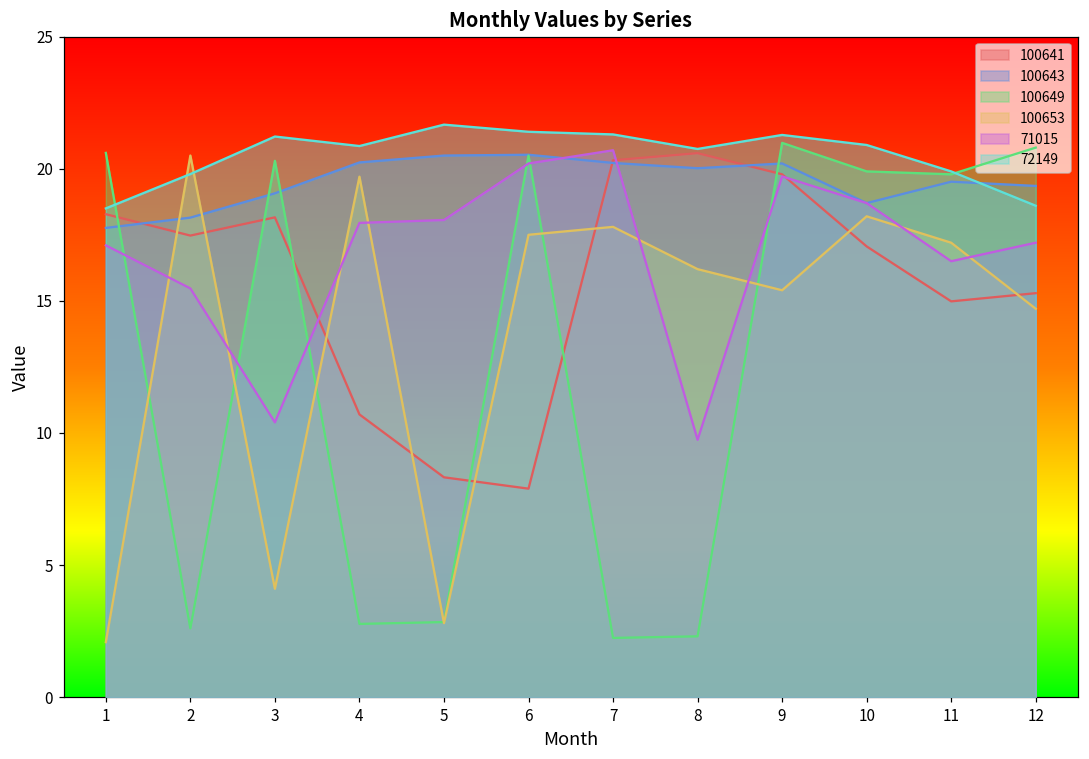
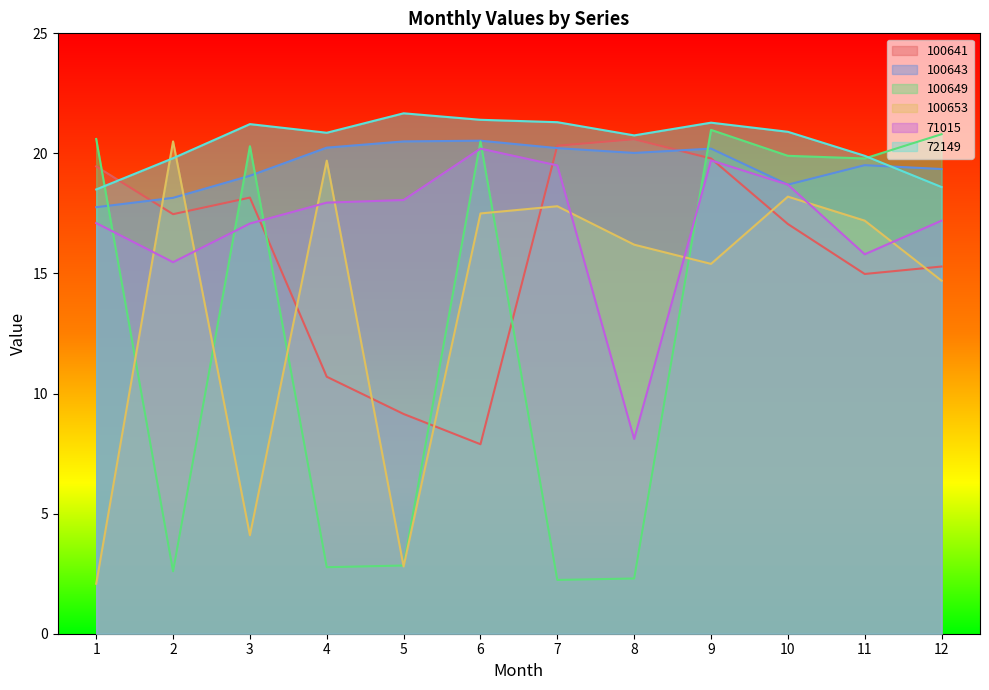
  {
    "100641": {
-     "1": 18.3,
+     "1": 19.5,
      "2": 17.5,
      "3": 18.2,
      "4": 10.7,
-     "5": 8.3,
+     "5": 9.2,
      "6": 7.9,
      "8": 20.6,
      "10": 17.1,
      "11": 15.0,
      "12": 15.3
    },
    "100653": {
      "1": 2.1,
      "2": 20.5,
      "3": 4.1,
      "4": 19.7,
      "6": 17.5,
      "7": 17.8,
      "8": 16.2,
      "9": 15.4,
      "10": 18.2,
      "11": 17.2,
      "12": 14.7
    },
    "71015": {
      "1": 17.1,
      "2": 15.5,
-     "3": 10.4,
+     "3": 17.1,
      "4": 18.0,
      "5": 18.1,
      "6": 20.2,
-     "7": 20.7,
-     "8": 9.7,
-     "11": 16.5,
+     "7": 19.5,
+     "8": 8.1,
+     "11": 15.8,
      "12": 17.2
    }
  }
